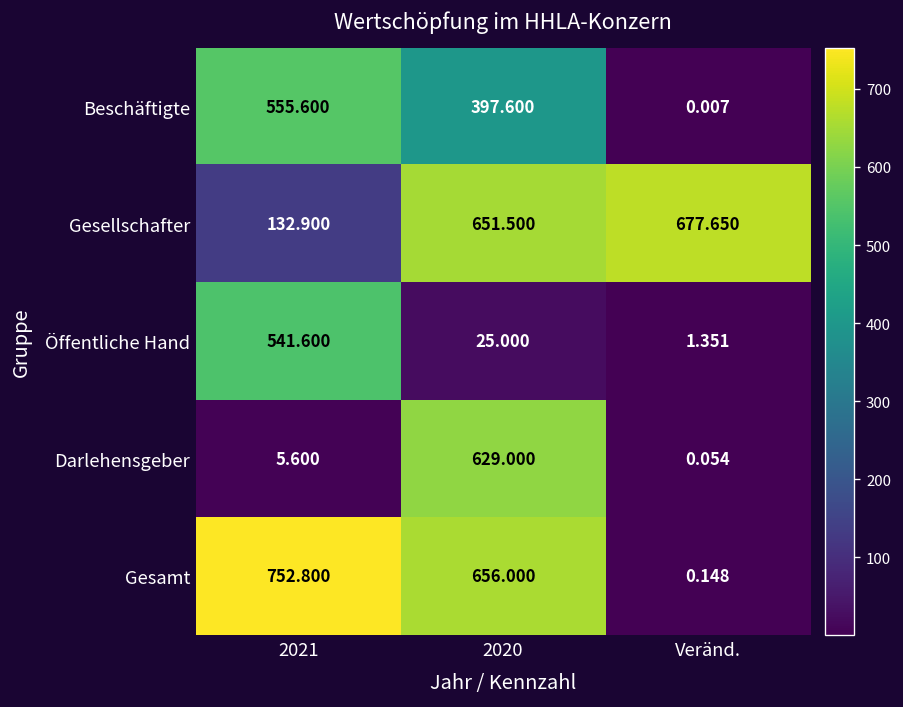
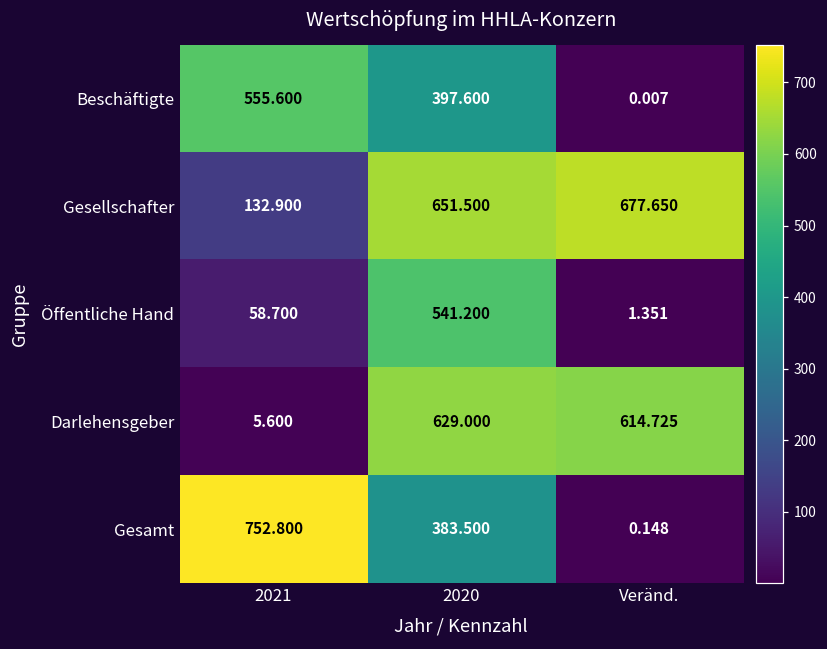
  {
    "Beschäftigte": {
      "2021": 555.600,
      "2020": 397.600,
      "Veränd.": 0.007
    },
    "Gesellschafter": {
      "2021": 132.900,
      "2020": 651.500,
      "Veränd.": 677.650
    },
    "Öffentliche Hand": {
-     "2021": 541.600,
-     "2020": 25.000,
+     "2021": 58.700,
+     "2020": 541.200,
      "Veränd.": 1.351
    },
    "Darlehensgeber": {
      "2021": 5.600,
      "2020": 629.000,
-     "Veränd.": 0.054
+     "Veränd.": 614.725
    },
    "Gesamt": {
      "2021": 752.800,
-     "2020": 656.000,
+     "2020": 383.500,
      "Veränd.": 0.148
    }
  }
